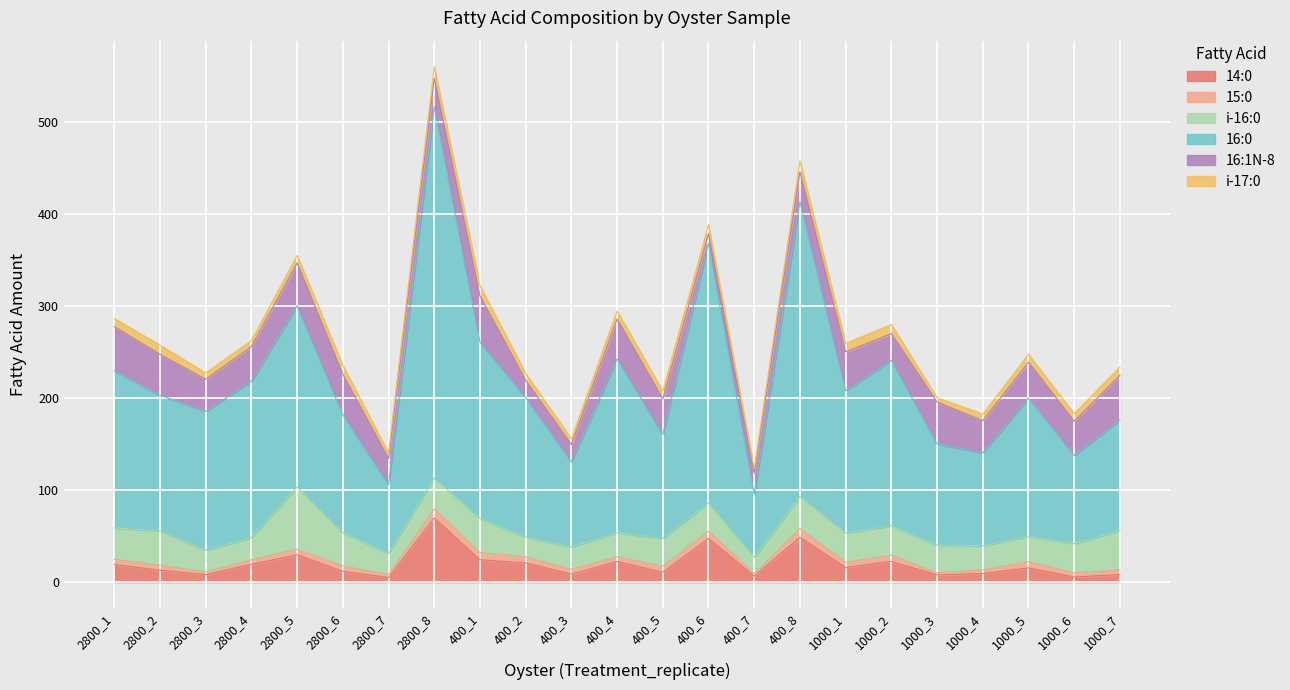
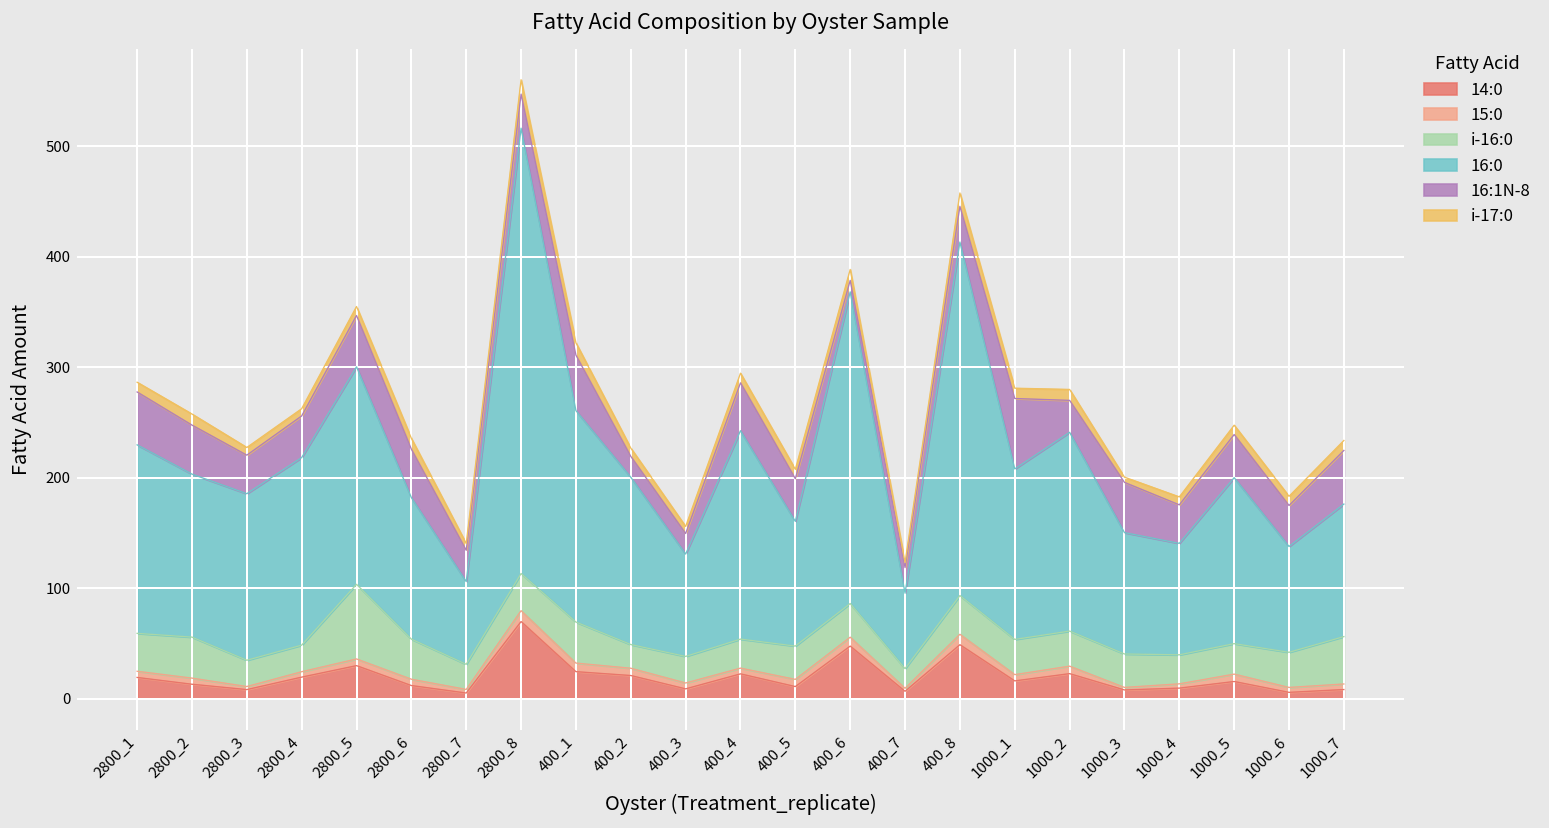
  {
    "i-16:0": {
      "2800_1": 30,
      "2800_2": 40,
      "2800_3": 20,
      "2800_4": 20,
      "2800_5": 70,
      "2800_6": 40,
      "2800_7": 20,
      "2800_8": 30,
      "400_1": 40,
      "400_2": 20,
      "400_3": 20,
      "400_4": 30,
      "400_5": 30,
      "400_6": 30,
      "400_7": 20,
      "400_8": 40,
      "1000_1": 30,
      "1000_2": 30,
      "1000_3": 30,
      "1000_4": 30,
      "1000_5": 30,
      "1000_6": 30,
      "1000_7": 40
    },
    "16:0": {
      "2800_1": 170,
      "2800_2": 150,
      "2800_3": 150,
      "2800_4": 170,
      "2800_5": 200,
      "2800_6": 130,
      "2800_7": 70,
      "2800_8": 400,
      "400_1": 190,
      "400_2": 150,
      "400_3": 90,
      "400_4": 190,
      "400_5": 110,
      "400_6": 280,
      "400_7": 70,
      "400_8": 320,
      "1000_1": 150,
      "1000_2": 180,
      "1000_3": 110,
      "1000_4": 100,
      "1000_5": 150,
      "1000_6": 100,
      "1000_7": 120
    },
    "16:1N-8": {
      "2800_1": 50,
      "2800_2": 40,
      "2800_3": 30,
      "2800_4": 40,
      "2800_5": 50,
      "2800_6": 40,
      "2800_7": 30,
      "2800_8": 30,
      "400_1": 50,
      "400_2": 20,
      "400_3": 20,
      "400_4": 40,
      "400_5": 40,
      "400_6": 10,
      "400_7": 20,
      "400_8": 30,
-     "1000_1": 40,
+     "1000_1": 60,
      "1000_2": 30,
      "1000_3": 50,
      "1000_4": 30,
      "1000_5": 40,
      "1000_6": 40,
      "1000_7": 50
    }
  }
